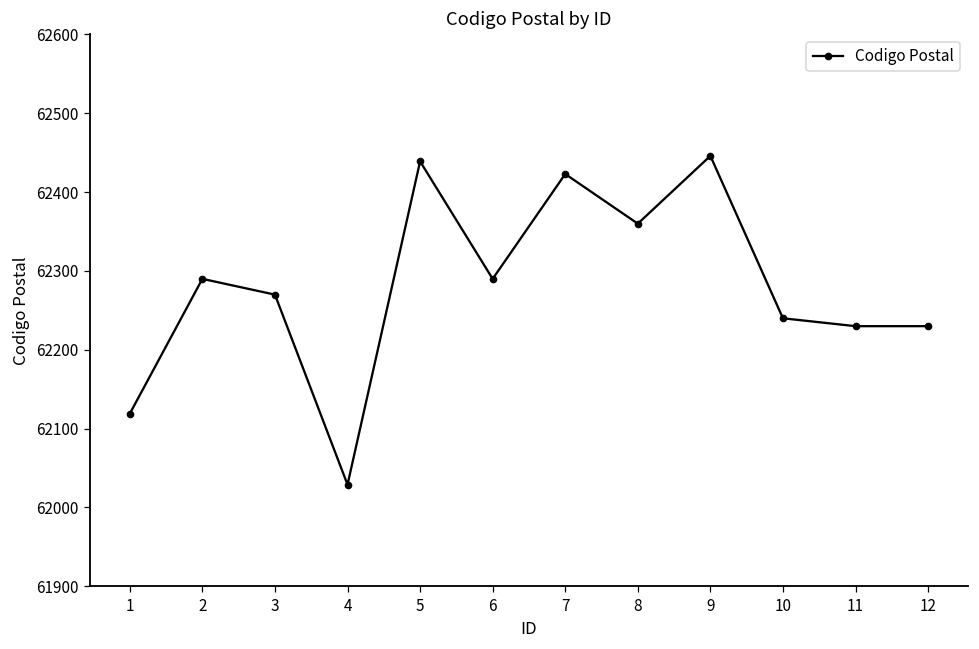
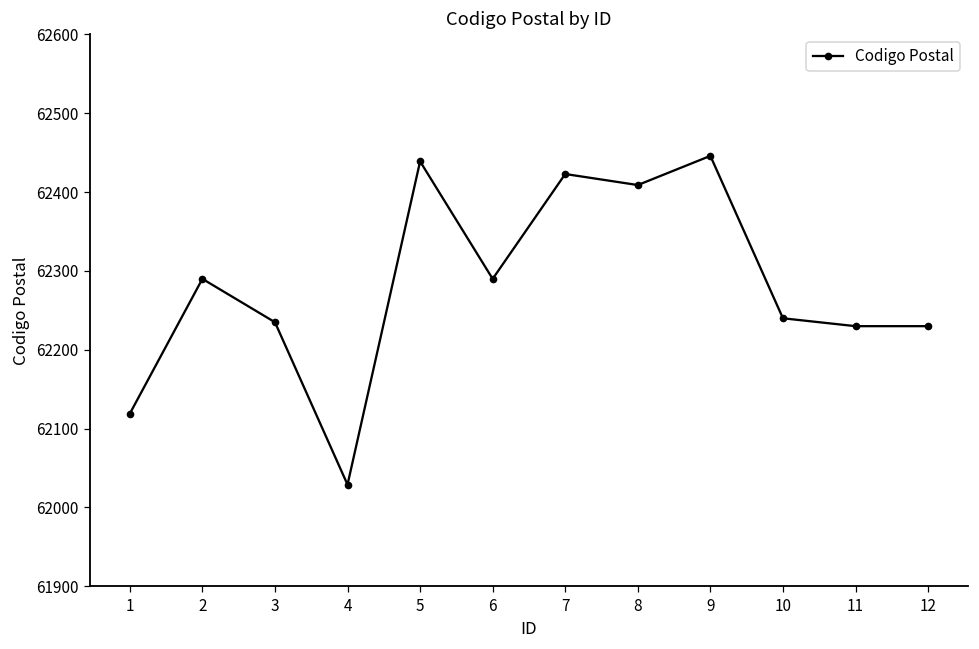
  {
    "1": 62120,
    "2": 62290,
-   "3": 62270,
+   "3": 62240,
    "4": 62030,
    "5": 62440,
    "6": 62290,
    "7": 62420,
-   "8": 62360,
+   "8": 62410,
    "9": 62450,
    "10": 62240,
    "11": 62230,
    "12": 62230
  }
